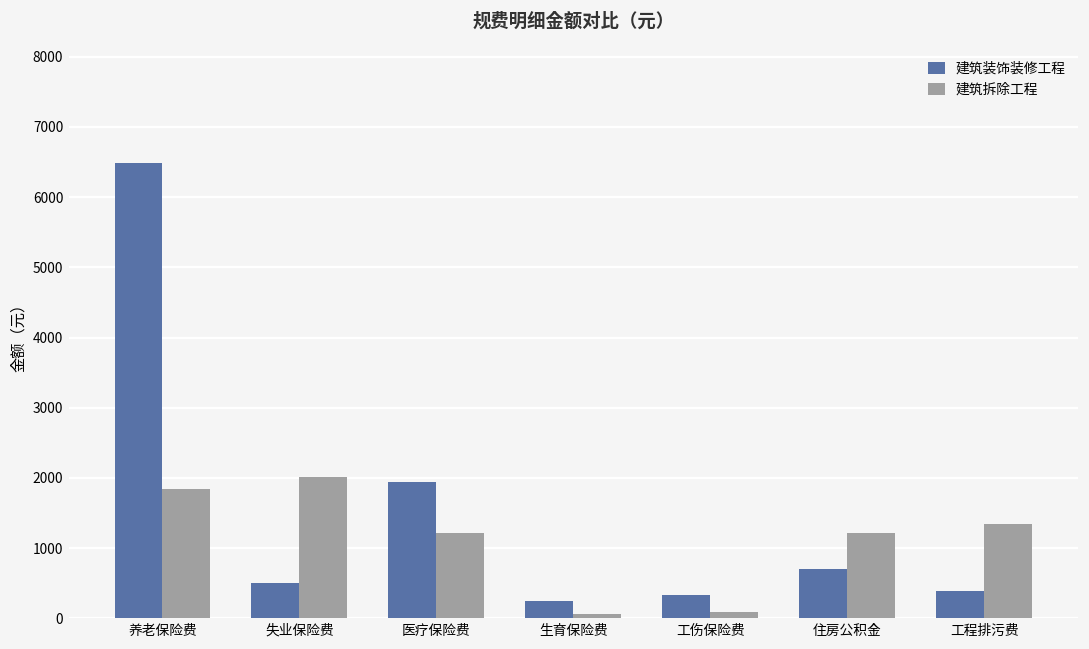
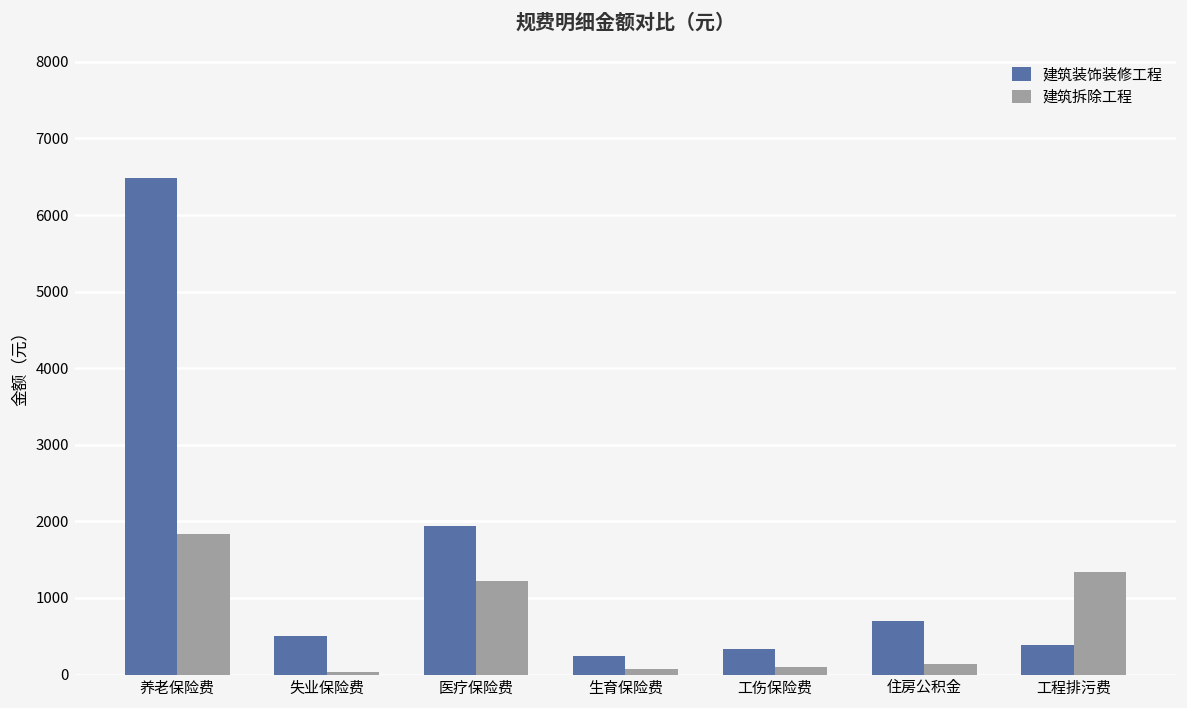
  {
    "建筑装饰装修工程": {
      "养老保险费": 6500,
      "失业保险费": 500,
      "医疗保险费": 1900,
      "生育保险费": 200,
      "工伤保险费": 300,
      "住房公积金": 700,
      "工程排污费": 400
    },
    "建筑拆除工程": {
      "养老保险费": 1800,
-     "失业保险费": 2000,
+     "失业保险费": 0,
      "医疗保险费": 1200,
      "生育保险费": 100,
      "工伤保险费": 100,
-     "住房公积金": 1200,
+     "住房公积金": 100,
      "工程排污费": 1300
    }
  }
